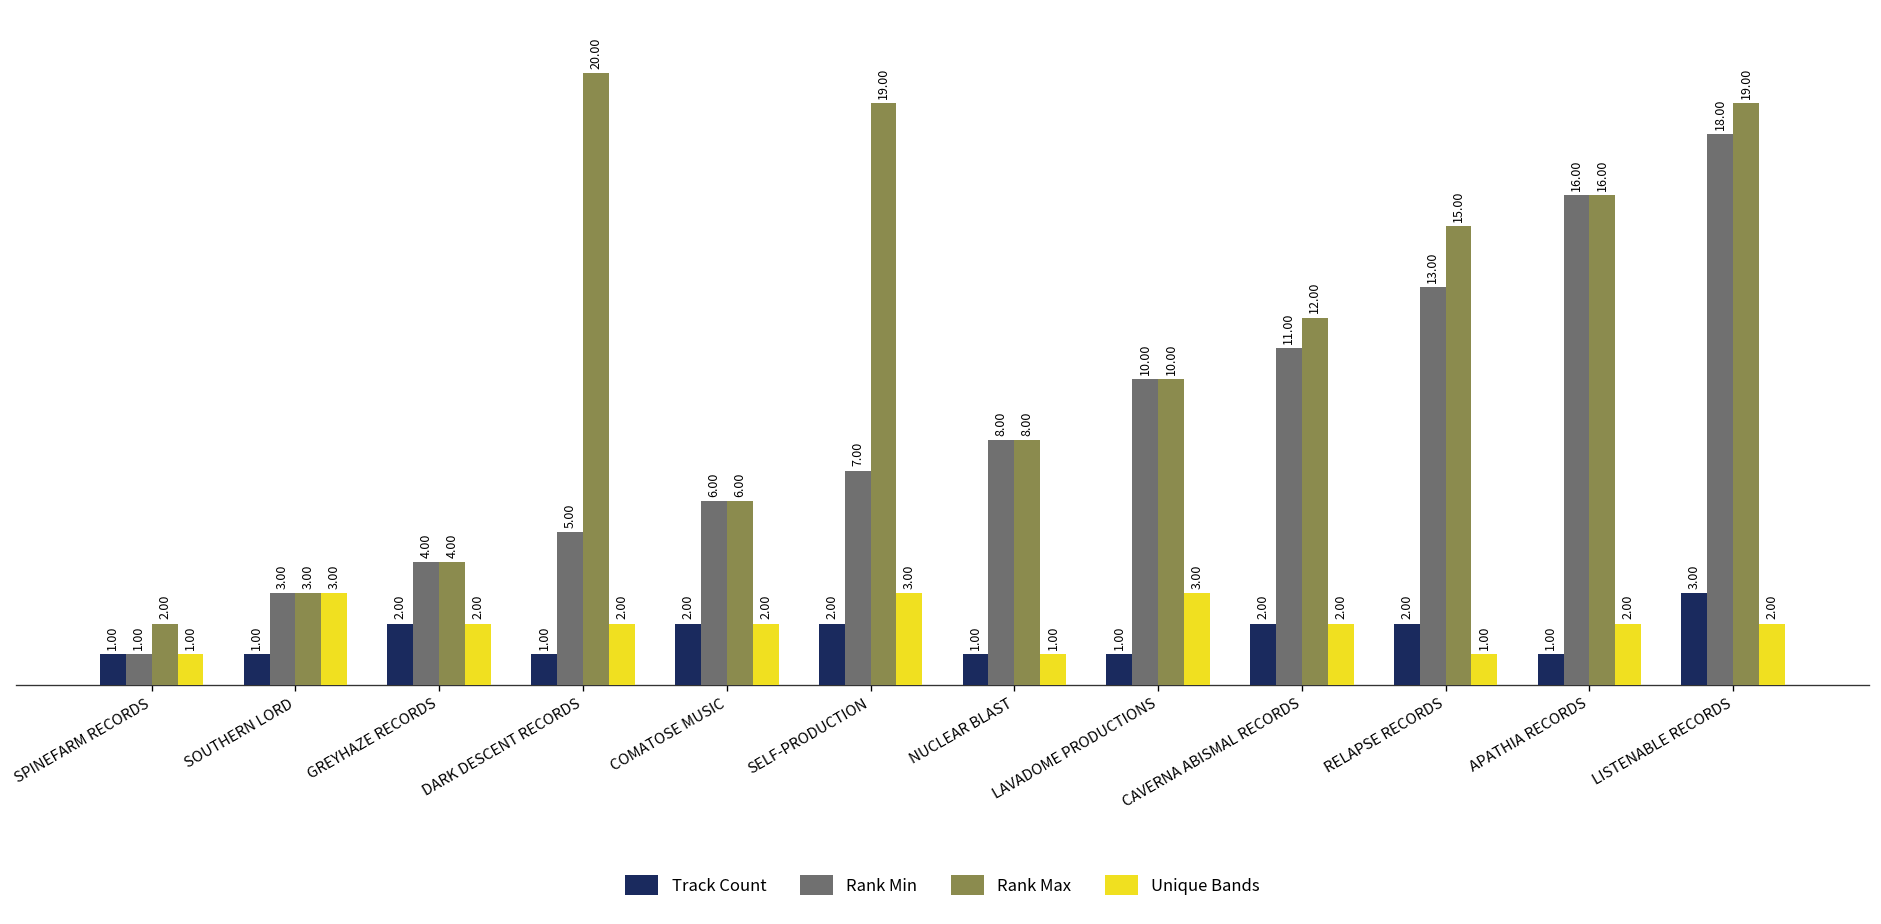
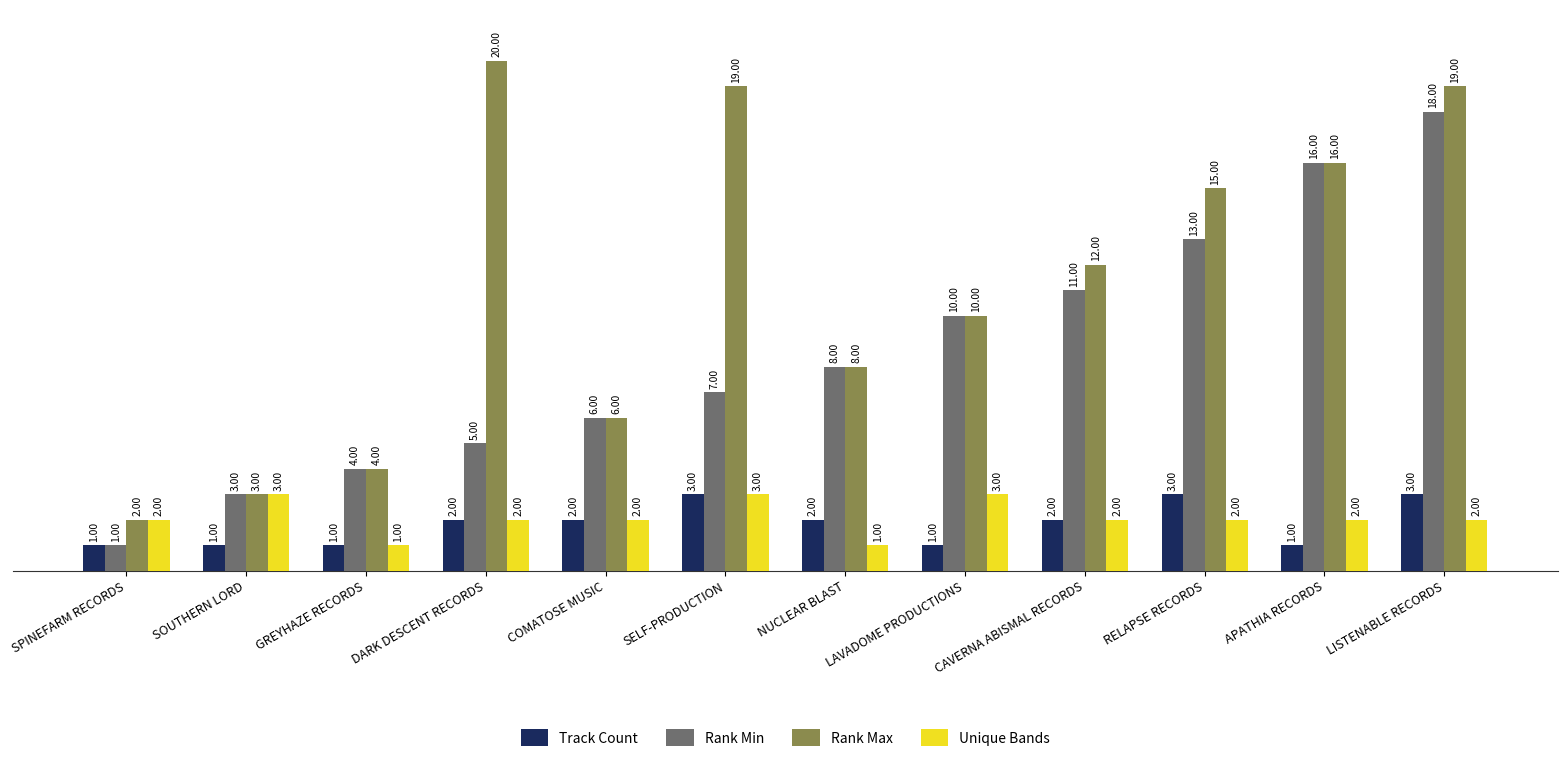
  {
    "Track Count": {
      "SPINEFARM RECORDS": 1.00,
      "SOUTHERN LORD": 1.00,
-     "GREYHAZE RECORDS": 2.00,
-     "DARK DESCENT RECORDS": 1.00,
+     "GREYHAZE RECORDS": 1.00,
+     "DARK DESCENT RECORDS": 2.00,
      "COMATOSE MUSIC": 2.00,
-     "SELF-PRODUCTION": 2.00,
-     "NUCLEAR BLAST": 1.00,
+     "SELF-PRODUCTION": 3.00,
+     "NUCLEAR BLAST": 2.00,
      "LAVADOME PRODUCTIONS": 1.00,
      "CAVERNA ABISMAL RECORDS": 2.00,
-     "RELAPSE RECORDS": 2.00,
+     "RELAPSE RECORDS": 3.00,
      "APATHIA RECORDS": 1.00,
      "LISTENABLE RECORDS": 3.00
    },
    "Unique Bands": {
-     "SPINEFARM RECORDS": 1.00,
+     "SPINEFARM RECORDS": 2.00,
      "SOUTHERN LORD": 3.00,
-     "GREYHAZE RECORDS": 2.00,
+     "GREYHAZE RECORDS": 1.00,
      "DARK DESCENT RECORDS": 2.00,
      "COMATOSE MUSIC": 2.00,
      "SELF-PRODUCTION": 3.00,
      "NUCLEAR BLAST": 1.00,
      "LAVADOME PRODUCTIONS": 3.00,
      "CAVERNA ABISMAL RECORDS": 2.00,
-     "RELAPSE RECORDS": 1.00,
+     "RELAPSE RECORDS": 2.00,
      "APATHIA RECORDS": 2.00,
      "LISTENABLE RECORDS": 2.00
    }
  }
